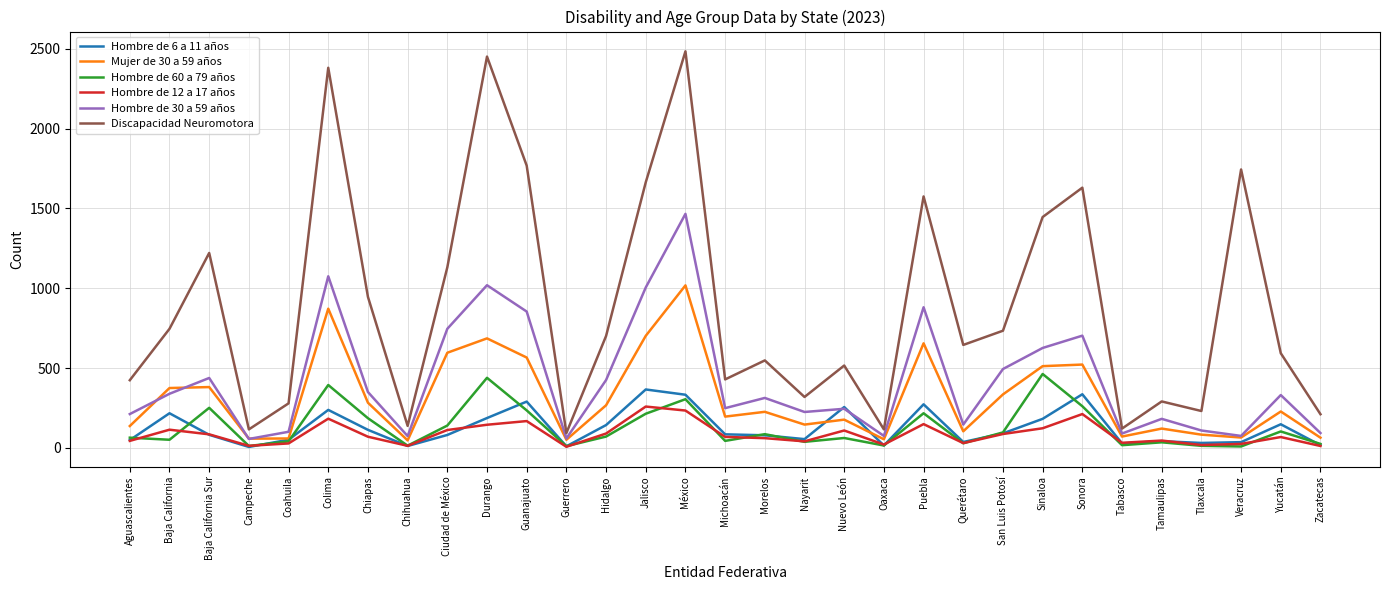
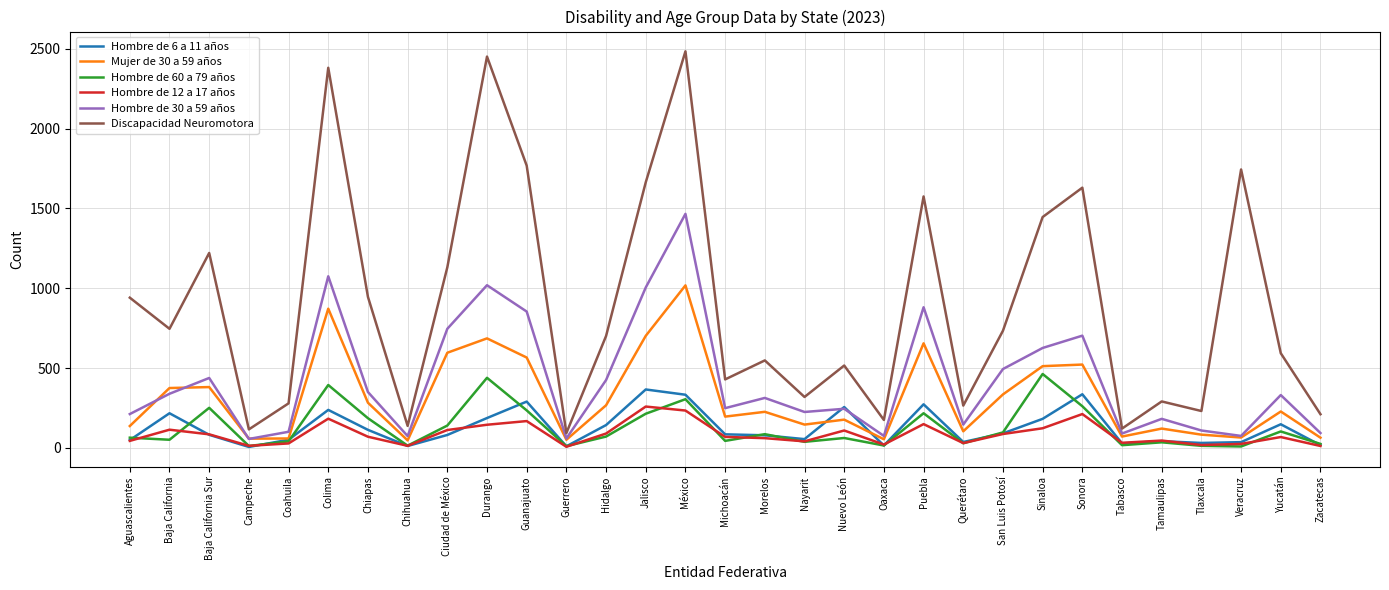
  {
    "Hombre de 6 a 11 años": {
      "Baja California": 220,
      "Colima": 240,
      "Chiapas": 110,
      "Ciudad de México": 80,
      "Durango": 190,
      "Guanajuato": 290,
      "Hidalgo": 140,
      "Jalisco": 370,
      "México": 330,
      "Michoacán": 90,
      "Puebla": 270,
      "Sinaloa": 180,
      "Sonora": 340,
      "Yucatán": 150
    },
    "Mujer de 30 a 59 años": {
      "Aguascalientes": 140,
      "Baja California": 380,
      "Baja California Sur": 380,
      "Colima": 870,
      "Chiapas": 280,
      "Chihuahua": 50,
      "Ciudad de México": 600,
      "Durango": 690,
      "Guanajuato": 570,
      "Hidalgo": 270,
      "Jalisco": 700,
      "México": 1020,
      "Michoacán": 200,
      "Morelos": 230,
      "Nayarit": 150,
      "Nuevo León": 180,
      "Oaxaca": 50,
      "Puebla": 660,
      "Querétaro": 100,
      "San Luis Potosí": 340,
      "Sinaloa": 510,
      "Sonora": 520,
      "Tabasco": 70,
      "Tamaulipas": 120,
      "Tlaxcala": 80,
      "Yucatán": 230,
      "Zacatecas": 60
    },
    "Hombre de 60 a 79 años": {
      "Baja California": 50,
      "Baja California Sur": 250,
      "Colima": 390,
      "Chiapas": 190,
      "Ciudad de México": 140,
      "Durango": 440,
      "Guanajuato": 240,
      "Hidalgo": 70,
      "Jalisco": 210,
      "México": 310,
      "Michoacán": 40,
      "Nuevo León": 60,
      "Puebla": 220,
      "Sinaloa": 460,
      "Sonora": 260,
      "Veracruz": 10,
      "Yucatán": 100
    },
    "Hombre de 12 a 17 años": {
      "Baja California": 110,
      "Colima": 180,
      "Chiapas": 70,
      "Ciudad de México": 110,
      "Durango": 150,
      "Guanajuato": 170,
      "Hidalgo": 90,
      "Jalisco": 260,
      "México": 230,
      "Michoacán": 70,
      "Morelos": 60,
      "Nuevo León": 110,
      "Puebla": 150,
      "Sinaloa": 120,
      "Sonora": 210,
      "Yucatán": 70
    },
    "Hombre de 30 a 59 años": {
      "Aguascalientes": 210,
      "Baja California": 340,
      "Baja California Sur": 440,
      "Coahuila": 100,
      "Colima": 1080,
      "Chiapas": 350,
      "Chihuahua": 70,
      "Ciudad de México": 750,
      "Durango": 1020,
      "Guanajuato": 850,
      "Hidalgo": 430,
      "Jalisco": 1010,
      "México": 1470,
      "Michoacán": 250,
      "Morelos": 310,
      "Nayarit": 230,
      "Oaxaca": 80,
      "Puebla": 880,
      "Querétaro": 150,
      "San Luis Potosí": 490,
      "Sinaloa": 630,
      "Sonora": 700,
      "Tabasco": 90,
      "Tamaulipas": 180,
      "Tlaxcala": 110,
      "Yucatán": 330,
      "Zacatecas": 90
    },
    "Discapacidad Neuromotora": {
-     "Aguascalientes": 420,
+     "Aguascalientes": 940,
      "Baja California": 750,
      "Baja California Sur": 1220,
      "Campeche": 120,
      "Coahuila": 280,
      "Colima": 2380,
      "Chiapas": 950,
      "Chihuahua": 140,
      "Ciudad de México": 1130,
      "Durango": 2450,
      "Guanajuato": 1770,
      "Guerrero": 90,
      "Hidalgo": 700,
      "Jalisco": 1660,
      "México": 2480,
      "Michoacán": 430,
      "Morelos": 550,
      "Nayarit": 320,
      "Nuevo León": 520,
-     "Oaxaca": 120,
+     "Oaxaca": 180,
      "Puebla": 1580,
-     "Querétaro": 650,
+     "Querétaro": 270,
      "San Luis Potosí": 730,
      "Sinaloa": 1450,
      "Sonora": 1630,
      "Tabasco": 120,
      "Tamaulipas": 290,
      "Tlaxcala": 230,
      "Veracruz": 1740,
      "Yucatán": 590,
      "Zacatecas": 210
    }
  }
